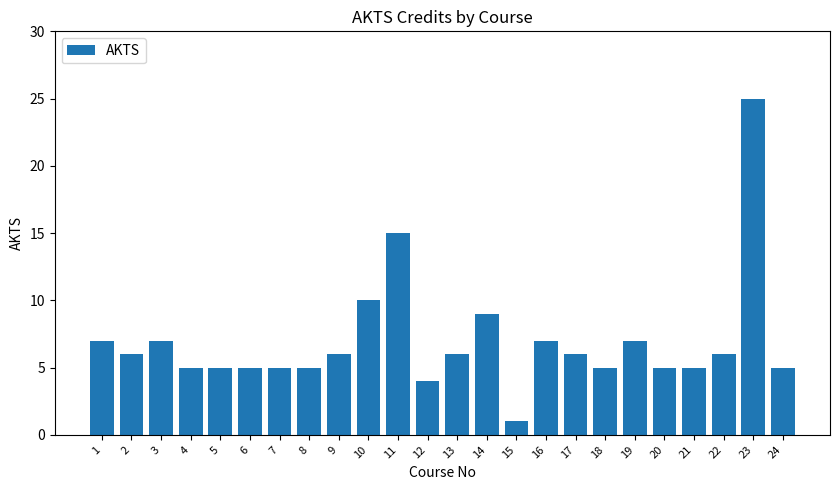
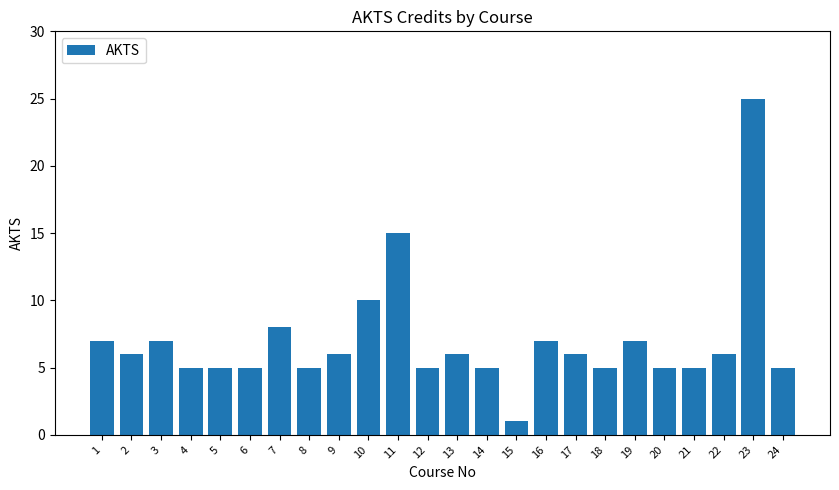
  {
    "1": 7,
    "2": 6,
    "3": 7,
    "4": 5,
    "5": 5,
    "6": 5,
-   "7": 5,
+   "7": 8,
    "8": 5,
    "9": 6,
    "10": 10,
    "11": 15,
-   "12": 4,
+   "12": 5,
    "13": 6,
-   "14": 9,
+   "14": 5,
    "15": 1,
    "16": 7,
    "17": 6,
    "18": 5,
    "19": 7,
    "20": 5,
    "21": 5,
    "22": 6,
    "23": 25,
    "24": 5
  }
